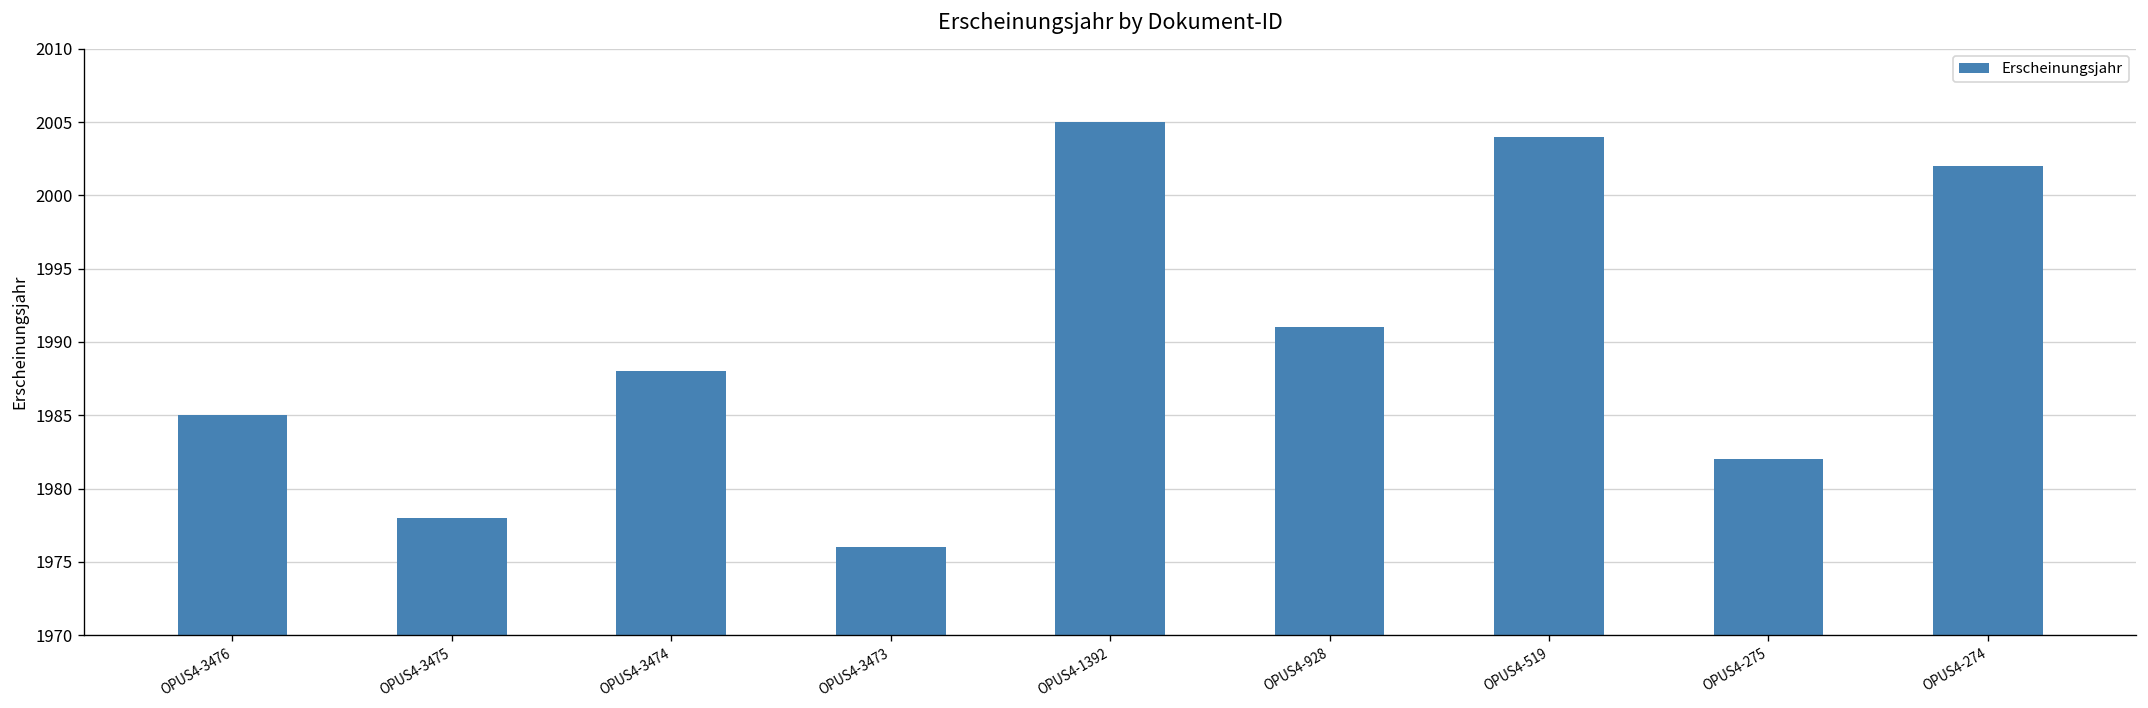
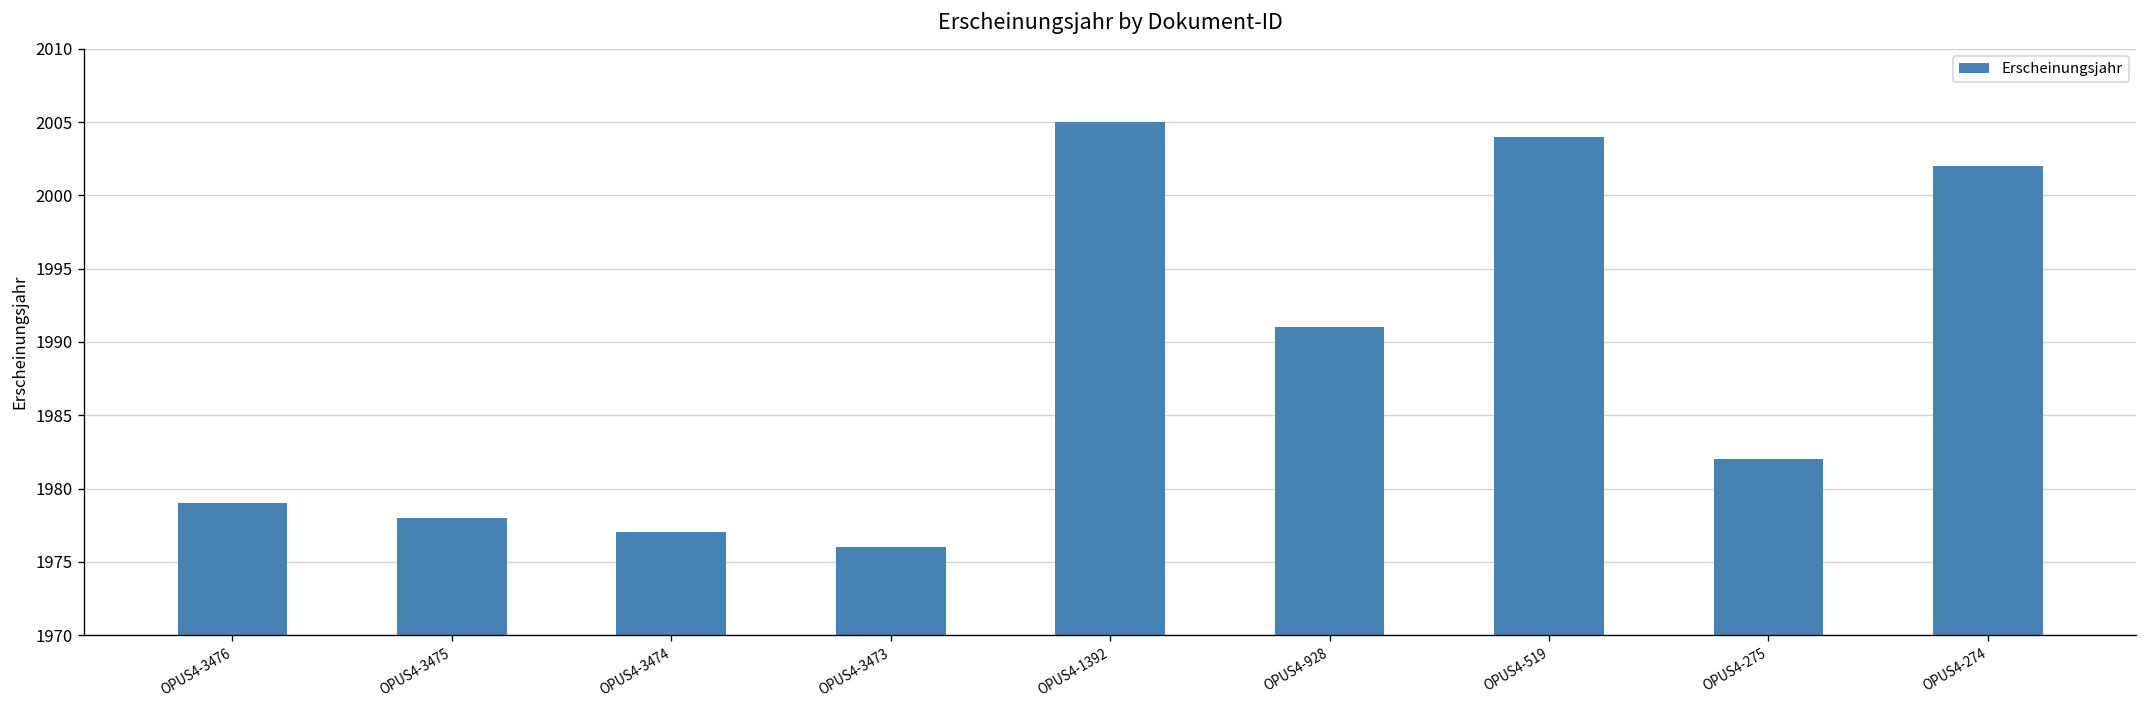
  {
-   "OPUS4-3476": 1985,
+   "OPUS4-3476": 1979,
    "OPUS4-3475": 1978,
-   "OPUS4-3474": 1988,
+   "OPUS4-3474": 1977,
    "OPUS4-3473": 1976,
    "OPUS4-1392": 2005,
    "OPUS4-928": 1991,
    "OPUS4-519": 2004,
    "OPUS4-275": 1982,
    "OPUS4-274": 2002
  }
